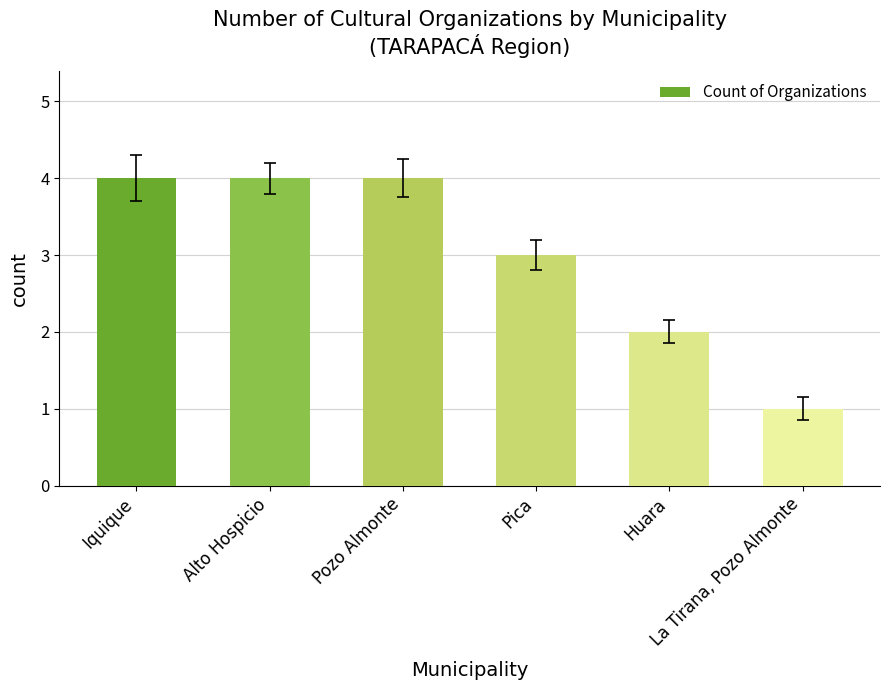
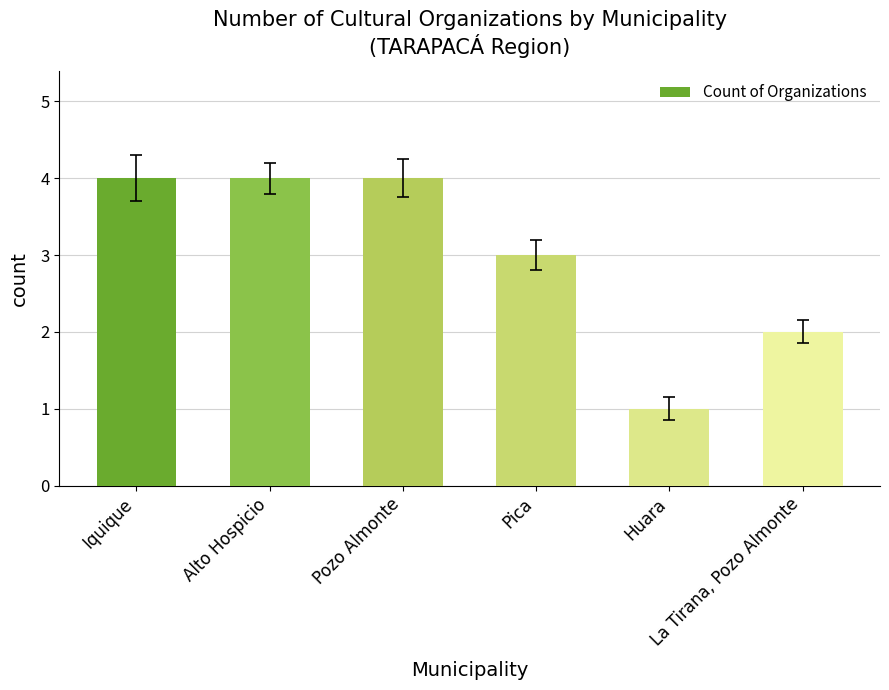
  {
    "Count of Organizations": {
      "Iquique": 4,
      "Alto Hospicio": 4,
      "Pozo Almonte": 4,
      "Pica": 3,
-     "Huara": 2,
-     "La Tirana, Pozo Almonte": 1
+     "Huara": 1,
+     "La Tirana, Pozo Almonte": 2
    }
  }
